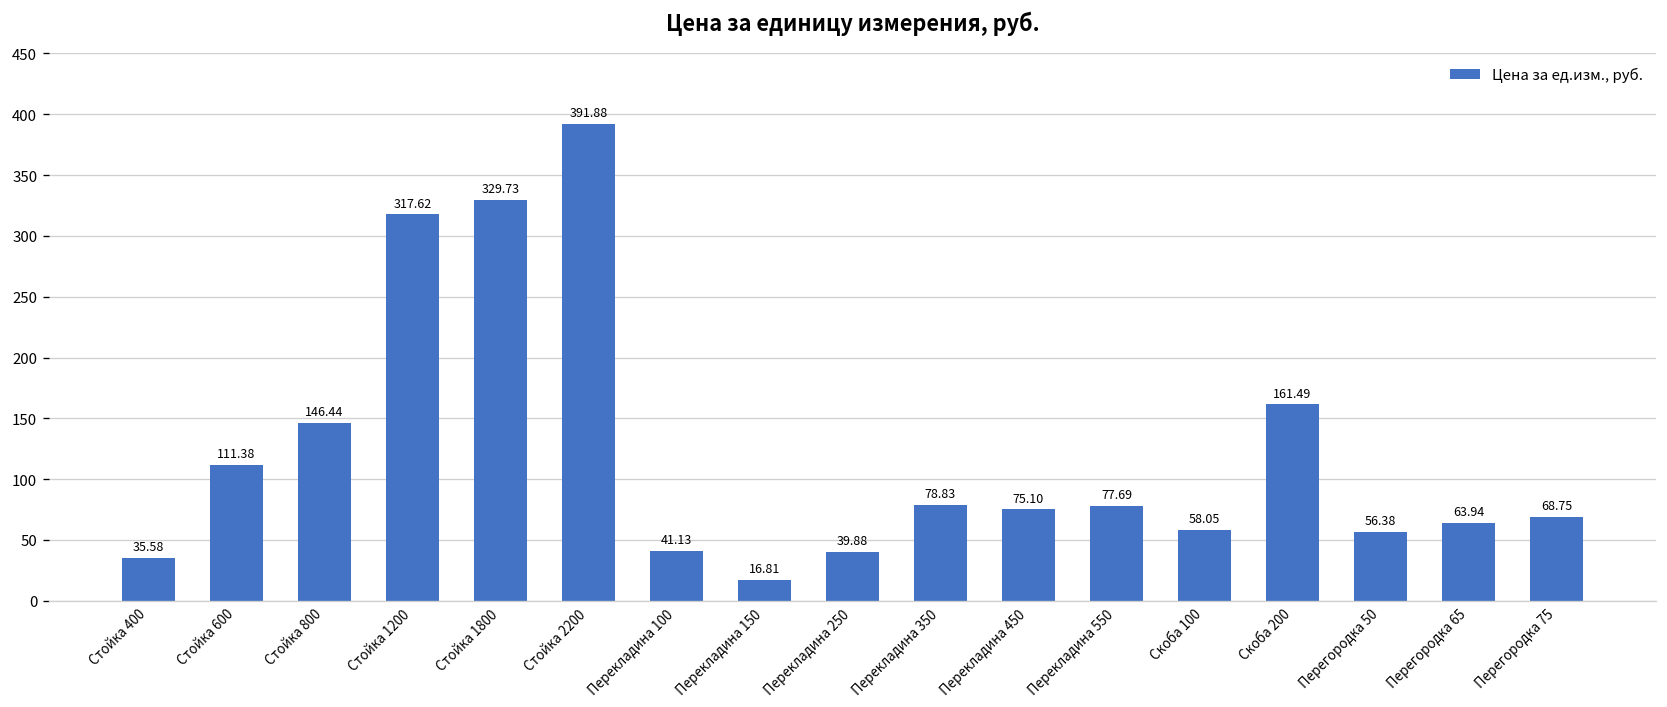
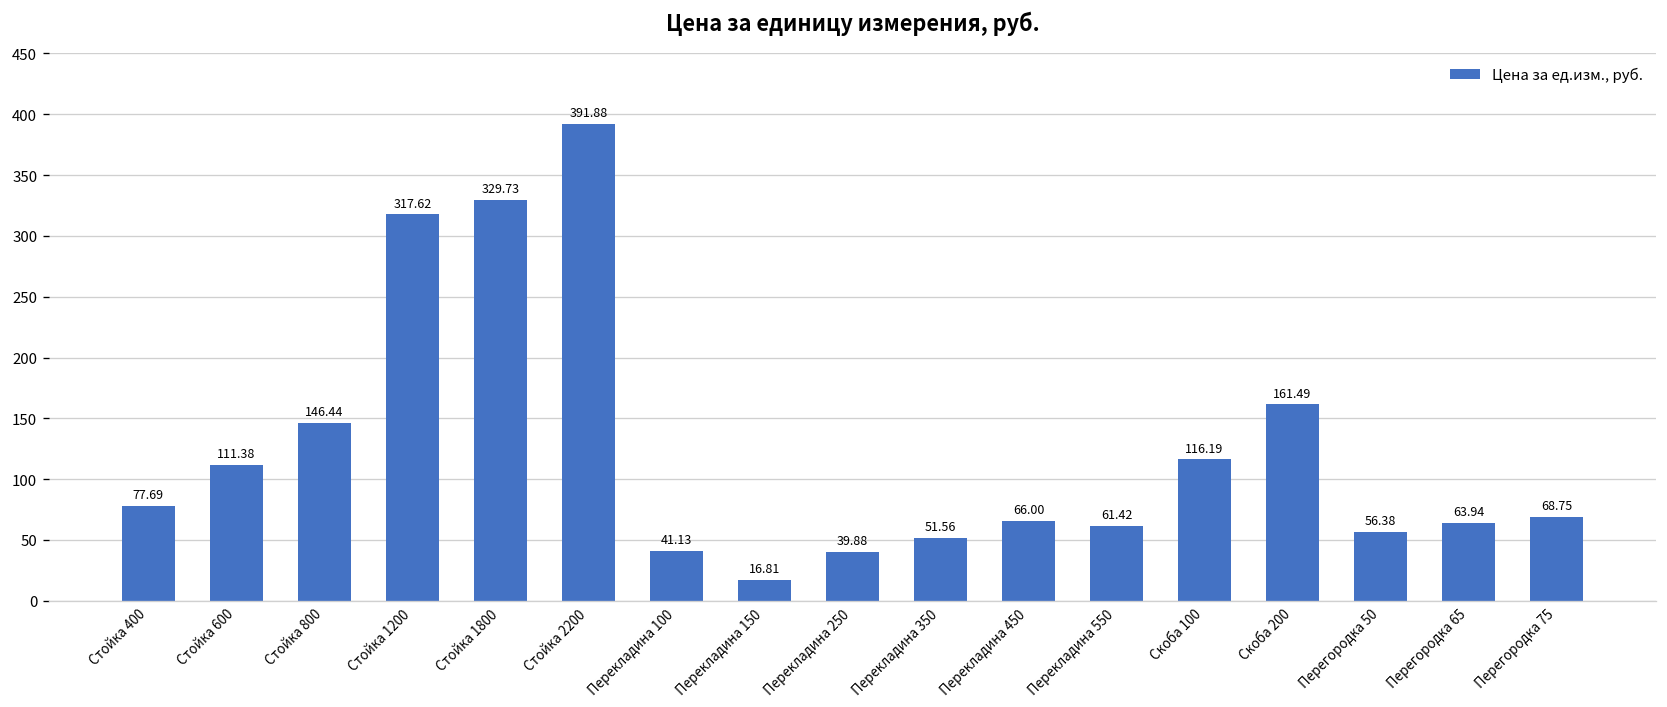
  {
-   "Стойка 400": 35.58,
+   "Стойка 400": 77.69,
    "Стойка 600": 111.38,
    "Стойка 800": 146.44,
    "Стойка 1200": 317.62,
    "Стойка 1800": 329.73,
    "Стойка 2200": 391.88,
    "Перекладина 100": 41.13,
    "Перекладина 150": 16.81,
    "Перекладина 250": 39.88,
-   "Перекладина 350": 78.83,
-   "Перекладина 450": 75.10,
-   "Перекладина 550": 77.69,
-   "Скоба 100": 58.05,
+   "Перекладина 350": 51.56,
+   "Перекладина 450": 66.00,
+   "Перекладина 550": 61.42,
+   "Скоба 100": 116.19,
    "Скоба 200": 161.49,
    "Перегородка 50": 56.38,
    "Перегородка 65": 63.94,
    "Перегородка 75": 68.75
  }
